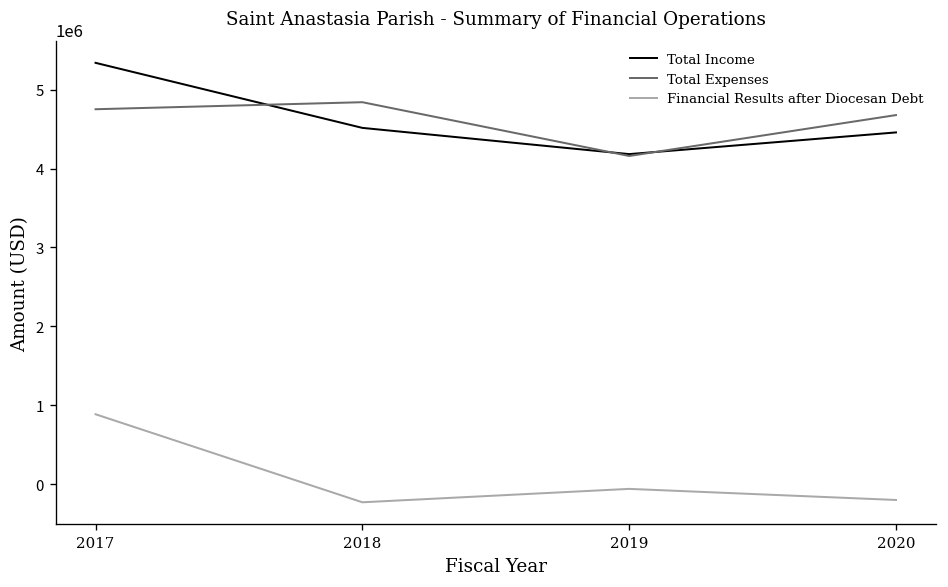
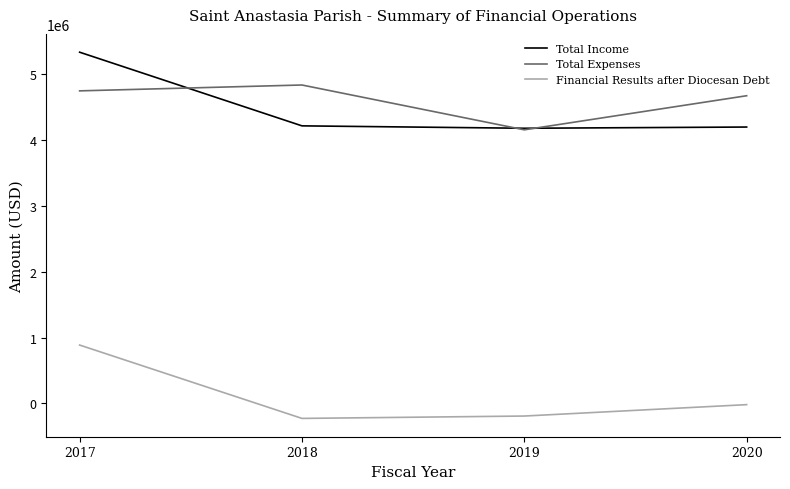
  {
    "Total Income": {
      "2017": 5300000,
-     "2018": 4500000,
-     "2020": 4500000
+     "2018": 4200000,
+     "2020": 4200000
    },
    "Total Expenses": {
      "2017": 4800000,
      "2018": 4800000,
      "2020": 4700000
    },
    "Financial Results after Diocesan Debt": {
      "2017": 900000,
      "2018": -200000,
-     "2019": -100000,
-     "2020": -200000
+     "2019": -200000,
+     "2020": 0
    }
  }
